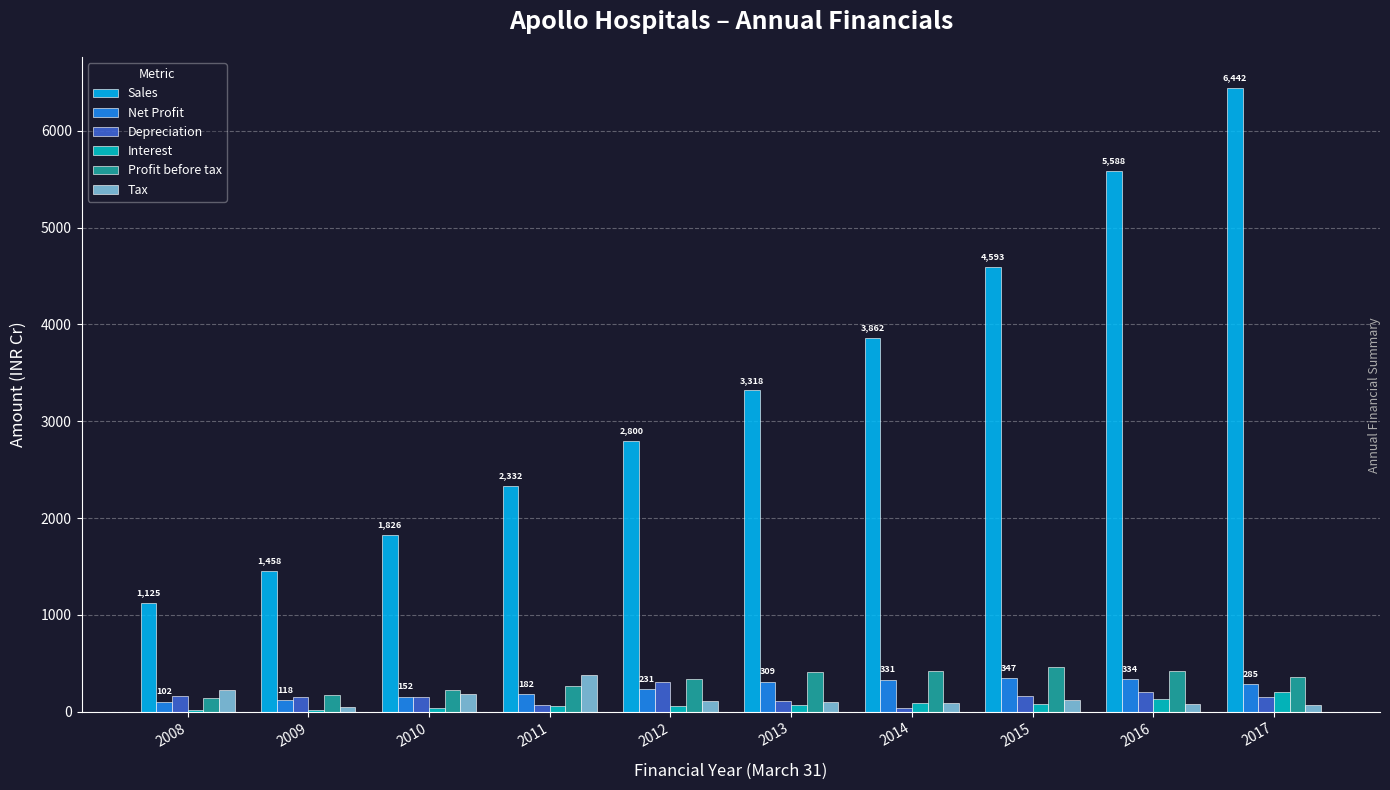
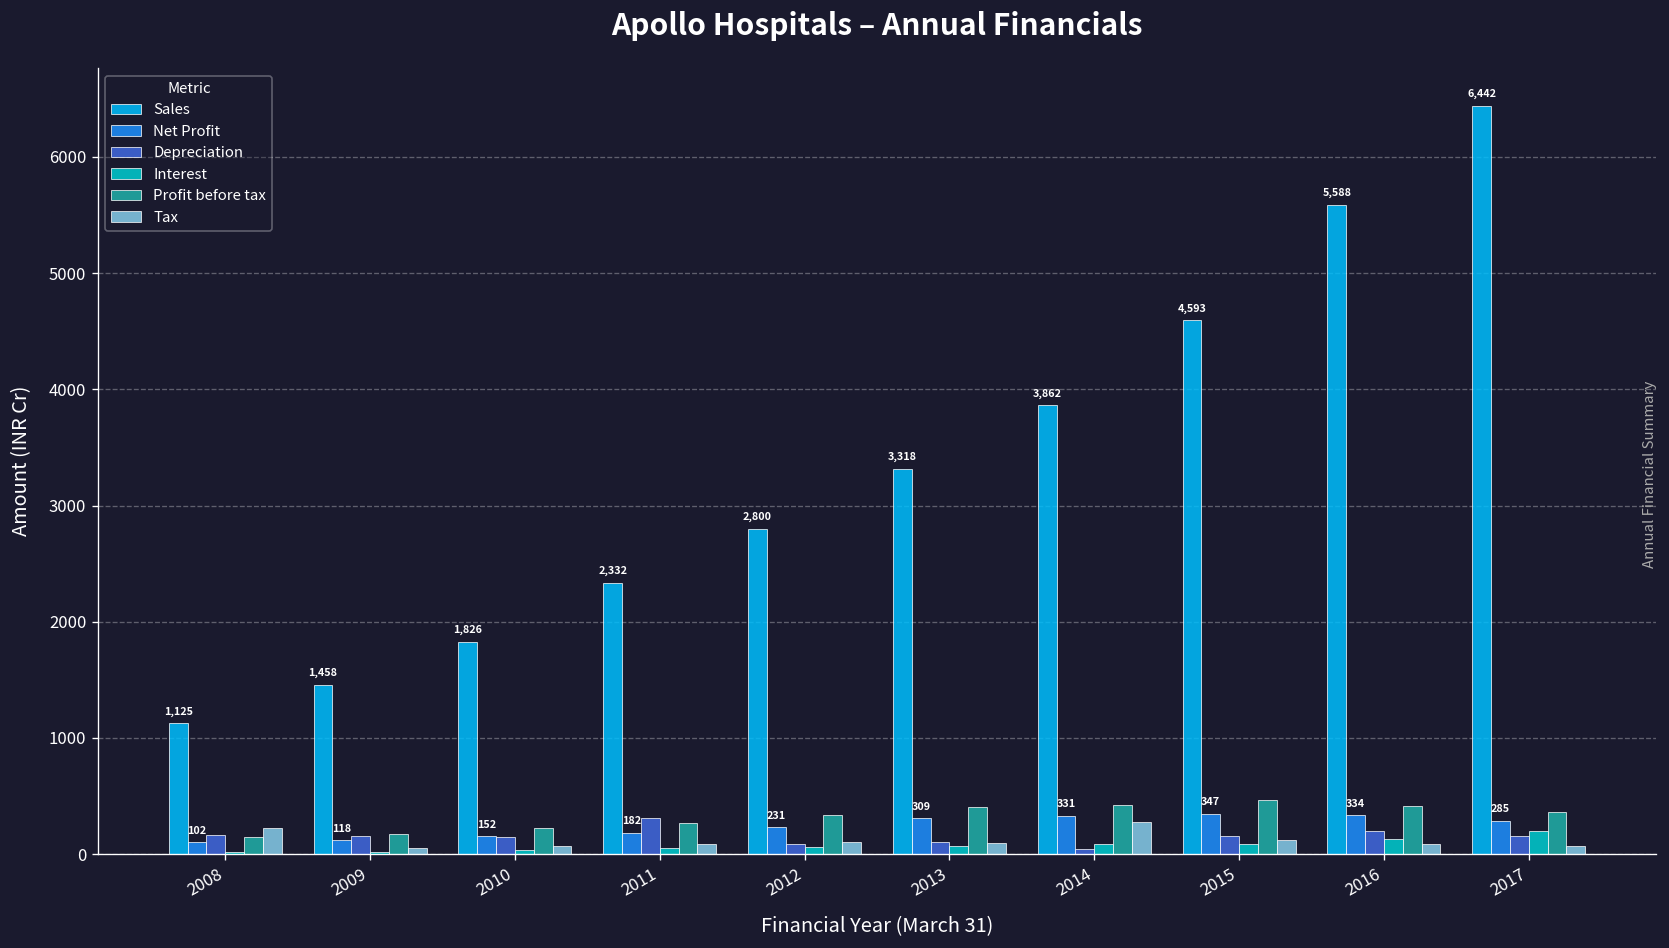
  {
    "Depreciation": {
      "2008": 200,
      "2009": 200,
      "2010": 200,
-     "2011": 100,
-     "2012": 300,
+     "2011": 300,
+     "2012": 100,
      "2013": 100,
      "2014": 0,
      "2015": 200,
      "2016": 200,
      "2017": 200
    },
    "Tax": {
      "2008": 200,
      "2009": 100,
-     "2010": 200,
-     "2011": 400,
+     "2010": 100,
+     "2011": 100,
      "2012": 100,
      "2013": 100,
-     "2014": 100,
+     "2014": 300,
      "2015": 100,
      "2016": 100,
      "2017": 100
    }
  }
